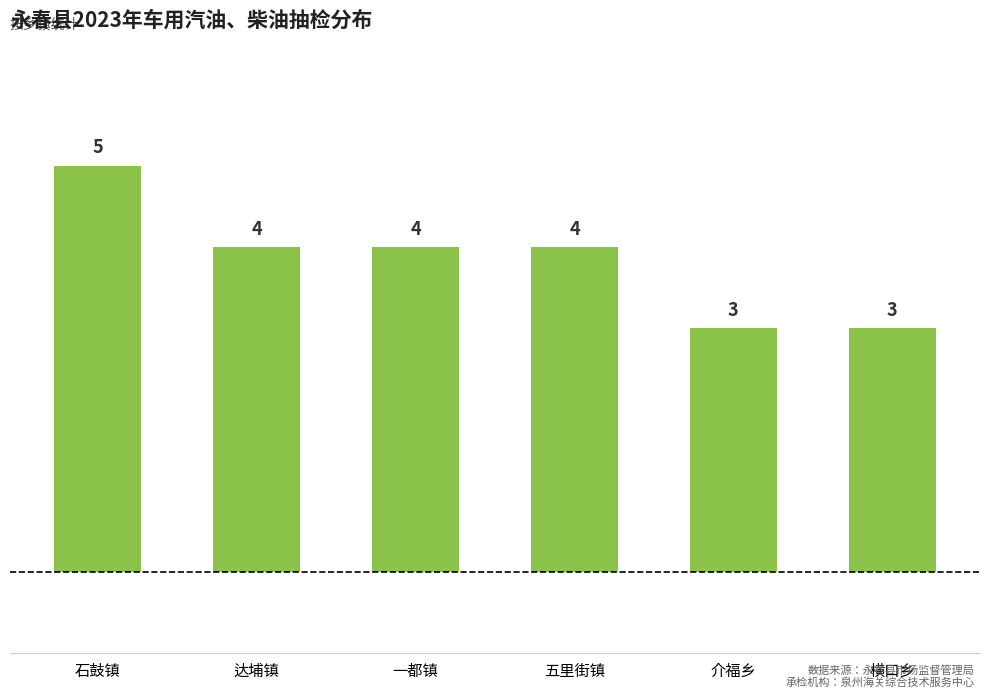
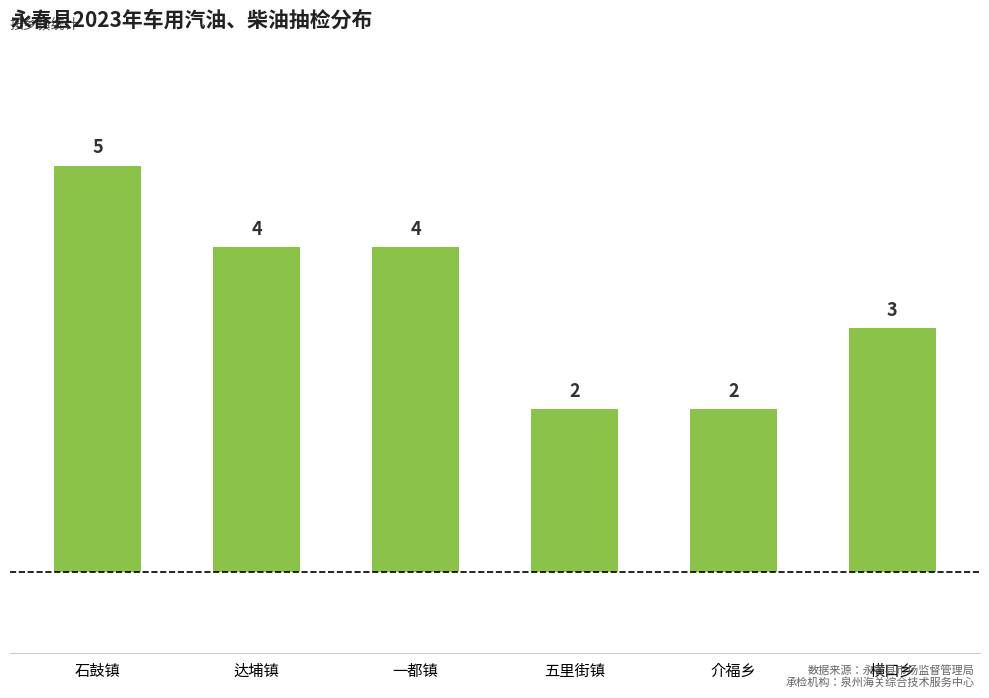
  {
    "石鼓镇": 5,
    "达埔镇": 4,
    "一都镇": 4,
-   "五里街镇": 4,
-   "介福乡": 3,
+   "五里街镇": 2,
+   "介福乡": 2,
    "横口乡": 3
  }
